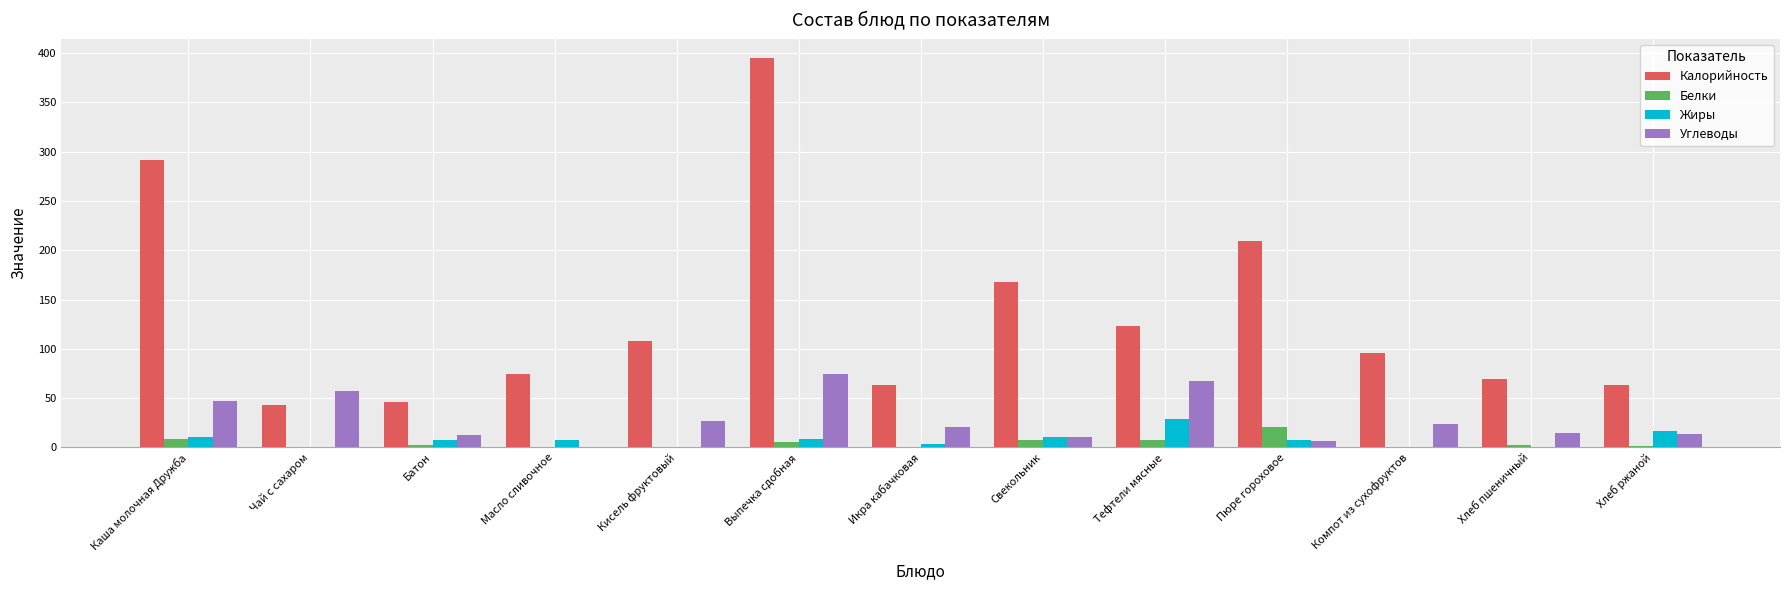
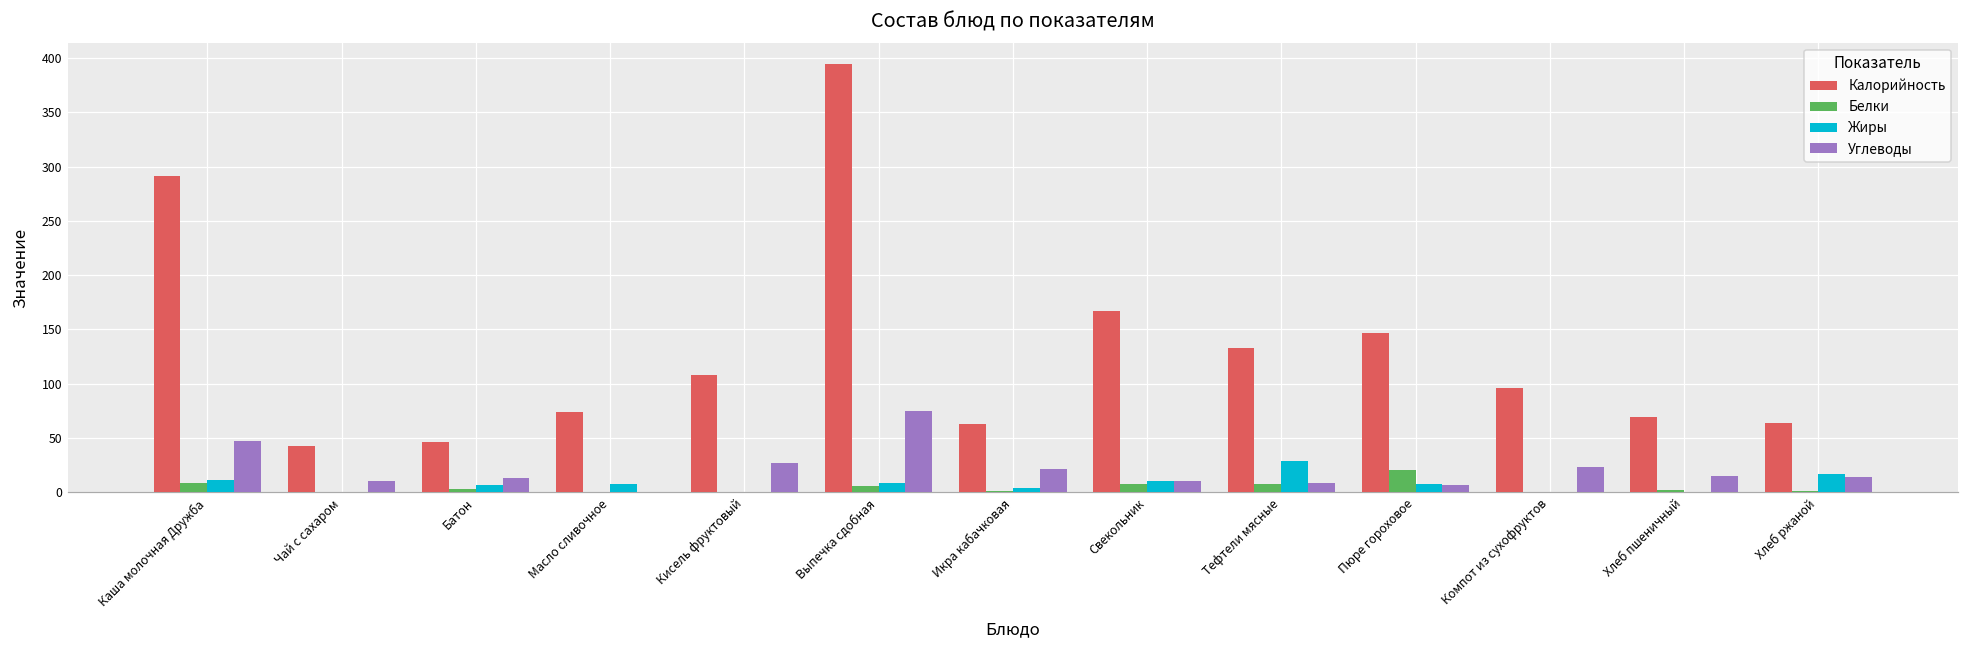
  {
    "Калорийность": {
      "Каша молочная Дружба": 290,
      "Чай с сахаром": 40,
      "Батон": 50,
      "Масло сливочное": 70,
      "Кисель фруктовый": 110,
      "Выпечка сдобная": 390,
      "Икра кабачковая": 60,
      "Свекольник": 170,
-     "Тефтели мясные": 120,
-     "Пюре гороховое": 210,
+     "Тефтели мясные": 130,
+     "Пюре гороховое": 150,
      "Компот из сухофруктов": 100,
      "Хлеб пшеничный": 70,
      "Хлеб ржаной": 60
    },
    "Белки": {
      "Каша молочная Дружба": 10,
      "Батон": 0,
      "Выпечка сдобная": 10,
      "Свекольник": 10,
      "Тефтели мясные": 10,
      "Пюре гороховое": 20
    },
    "Жиры": {
      "Каша молочная Дружба": 10,
      "Чай с сахаром": 0,
      "Батон": 10,
      "Масло сливочное": 10,
      "Выпечка сдобная": 10,
      "Икра кабачковая": 0,
      "Свекольник": 10,
      "Тефтели мясные": 30,
      "Пюре гороховое": 10,
      "Хлеб пшеничный": 0,
      "Хлеб ржаной": 20
    },
    "Углеводы": {
      "Каша молочная Дружба": 50,
-     "Чай с сахаром": 60,
+     "Чай с сахаром": 10,
      "Батон": 10,
      "Кисель фруктовый": 30,
      "Выпечка сдобная": 70,
      "Икра кабачковая": 20,
      "Свекольник": 10,
-     "Тефтели мясные": 70,
+     "Тефтели мясные": 10,
      "Пюре гороховое": 10,
      "Компот из сухофруктов": 20,
      "Хлеб пшеничный": 10,
      "Хлеб ржаной": 10
    }
  }
